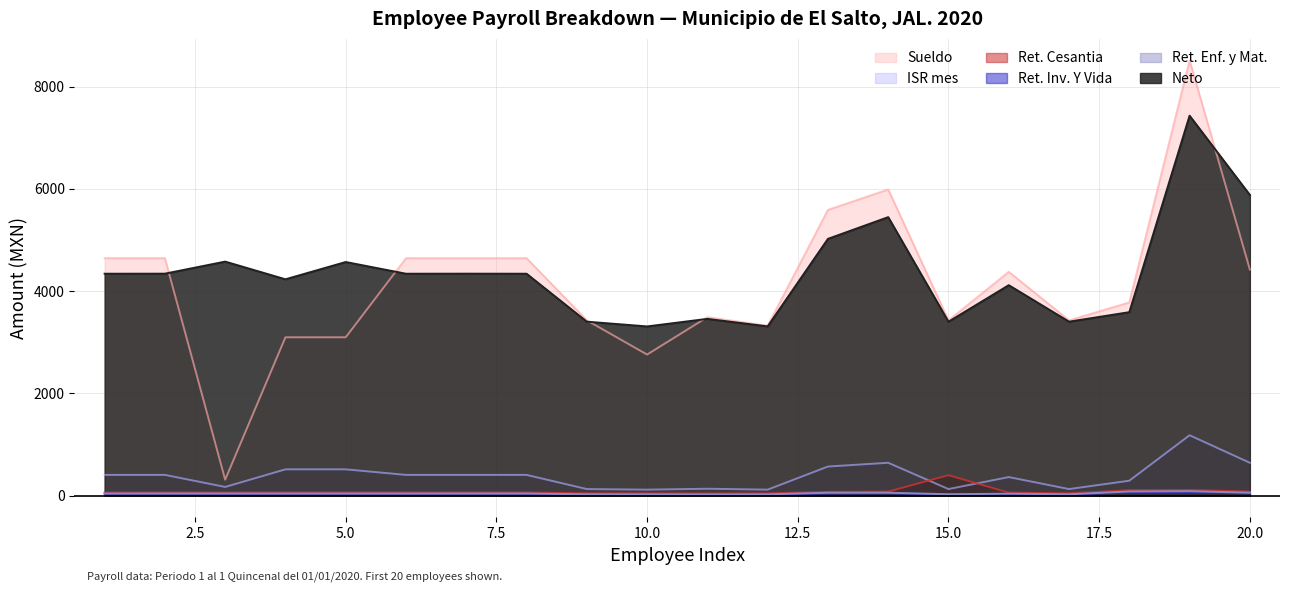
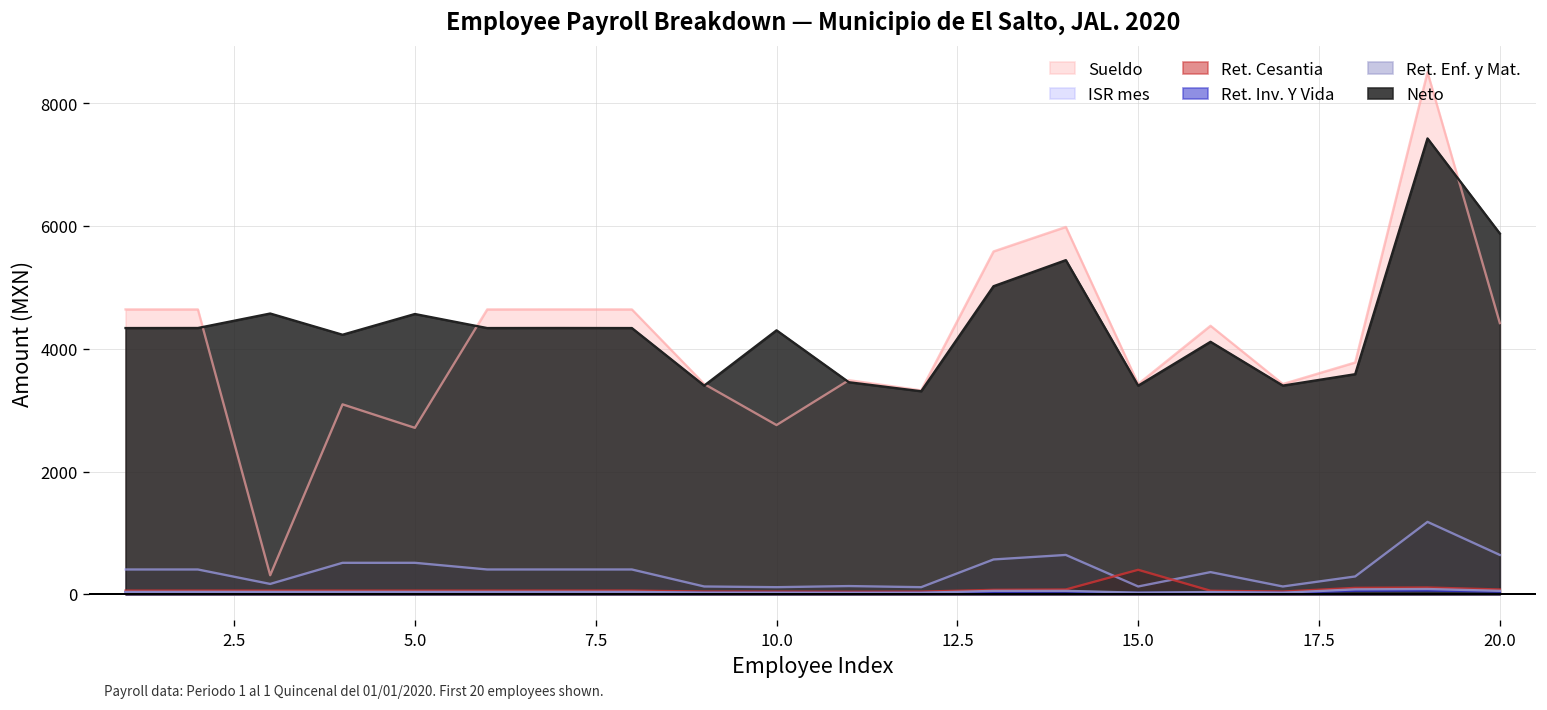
  {
    "Sueldo": {
-     "5.0": 3100,
+     "5.0": 2700,
      "10.0": 2800,
      "20.0": 4400
    },
    "Ret. Cesantia": {
      "15.0": 400
    },
    "Neto": {
      "5.0": 4600,
-     "10.0": 3300,
+     "10.0": 4300,
      "20.0": 5900
    }
  }
